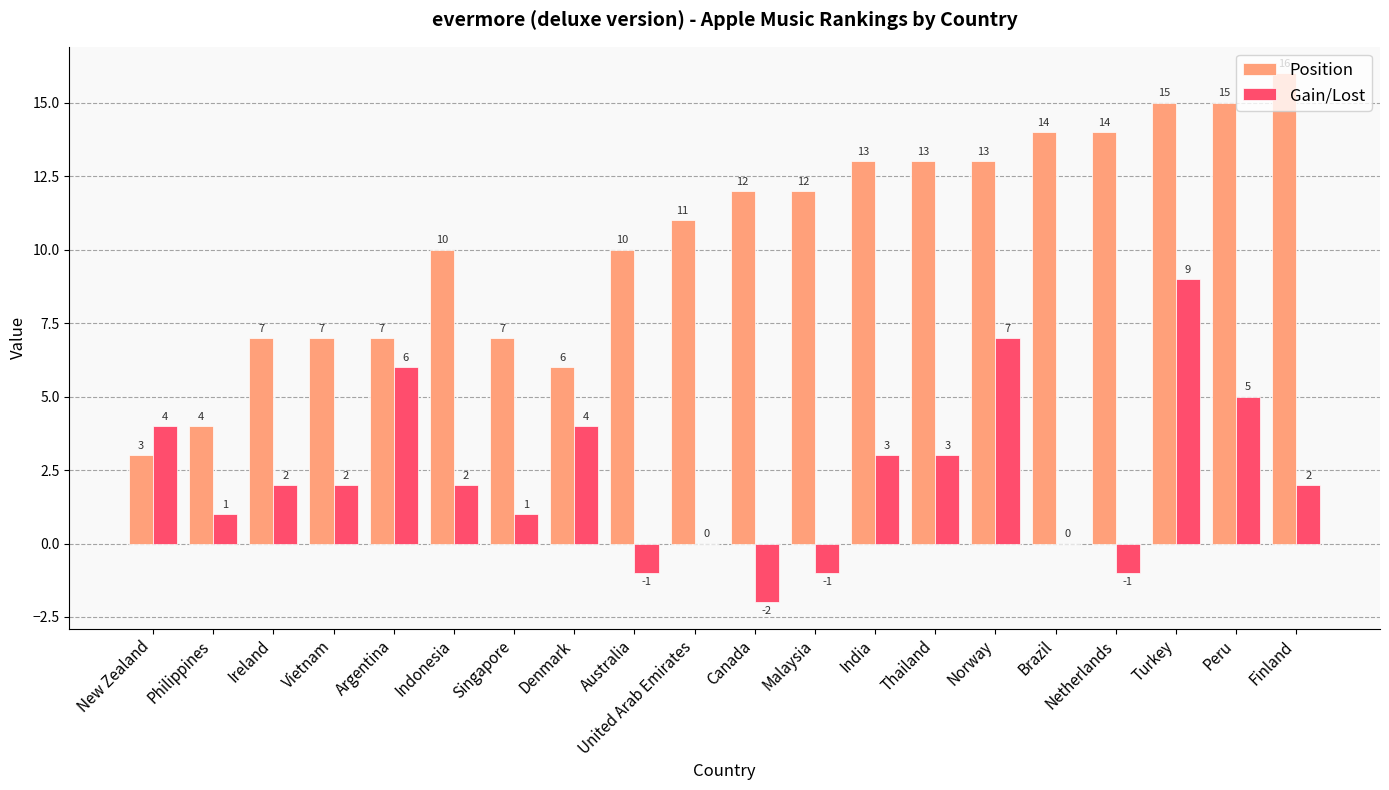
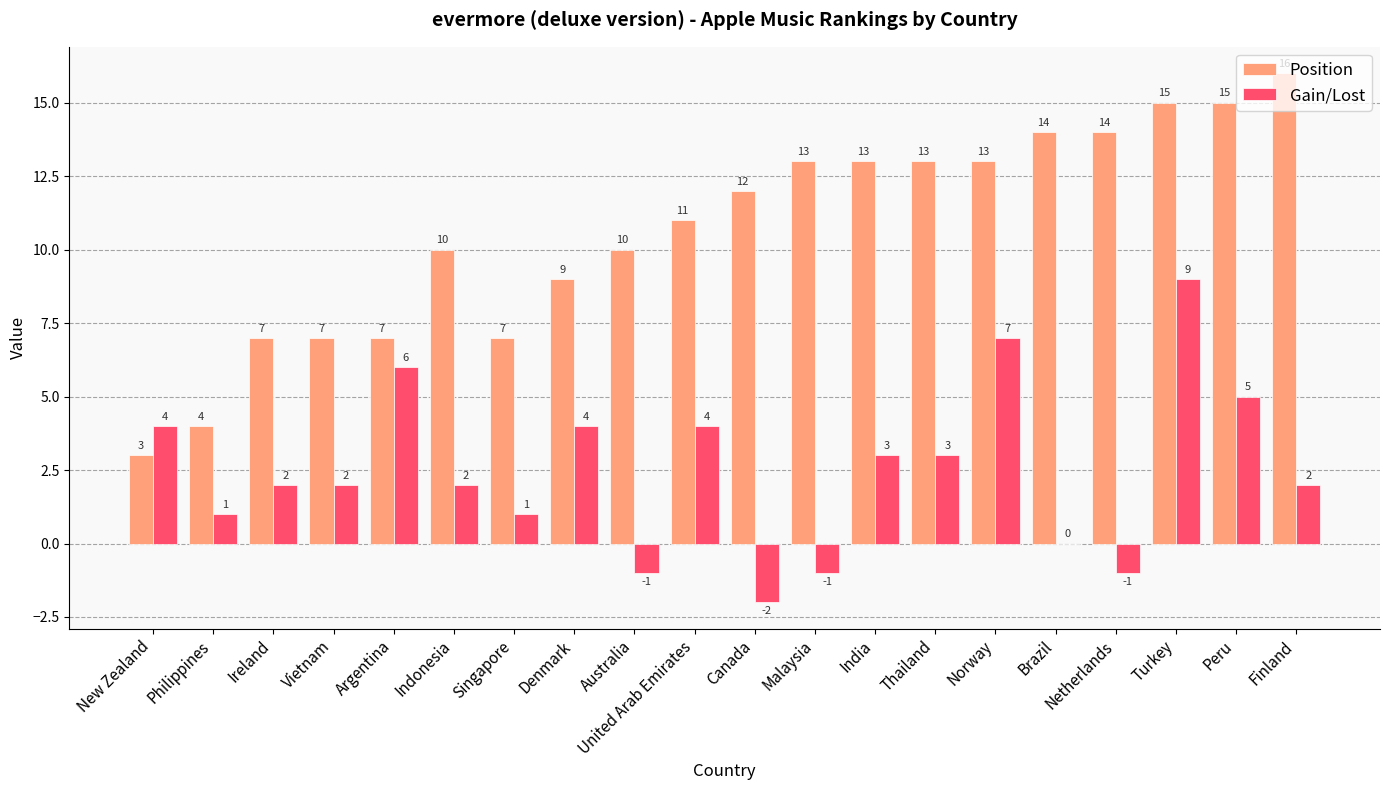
  {
    "Position": {
      "New Zealand": 3,
      "Philippines": 4,
      "Ireland": 7,
      "Vietnam": 7,
      "Argentina": 7,
      "Indonesia": 10,
      "Singapore": 7,
-     "Denmark": 6,
+     "Denmark": 9,
      "Australia": 10,
      "United Arab Emirates": 11,
      "Canada": 12,
-     "Malaysia": 12,
+     "Malaysia": 13,
      "India": 13,
      "Thailand": 13,
      "Norway": 13,
      "Brazil": 14,
      "Netherlands": 14,
      "Turkey": 15,
      "Peru": 15
    },
    "Gain/Lost": {
      "New Zealand": 4,
      "Philippines": 1,
      "Ireland": 2,
      "Vietnam": 2,
      "Argentina": 6,
      "Indonesia": 2,
      "Singapore": 1,
      "Denmark": 4,
      "Australia": -1,
-     "United Arab Emirates": 0,
+     "United Arab Emirates": 4,
      "Canada": -2,
      "Malaysia": -1,
      "India": 3,
      "Thailand": 3,
      "Norway": 7,
      "Brazil": 0,
      "Netherlands": -1,
      "Turkey": 9,
      "Peru": 5,
      "Finland": 2
    }
  }
